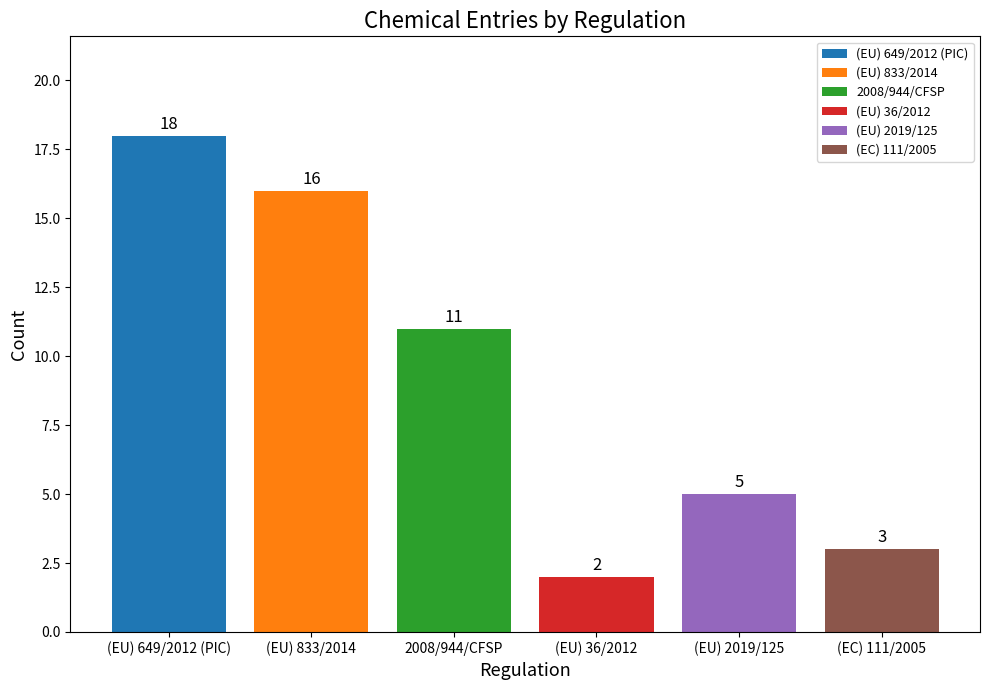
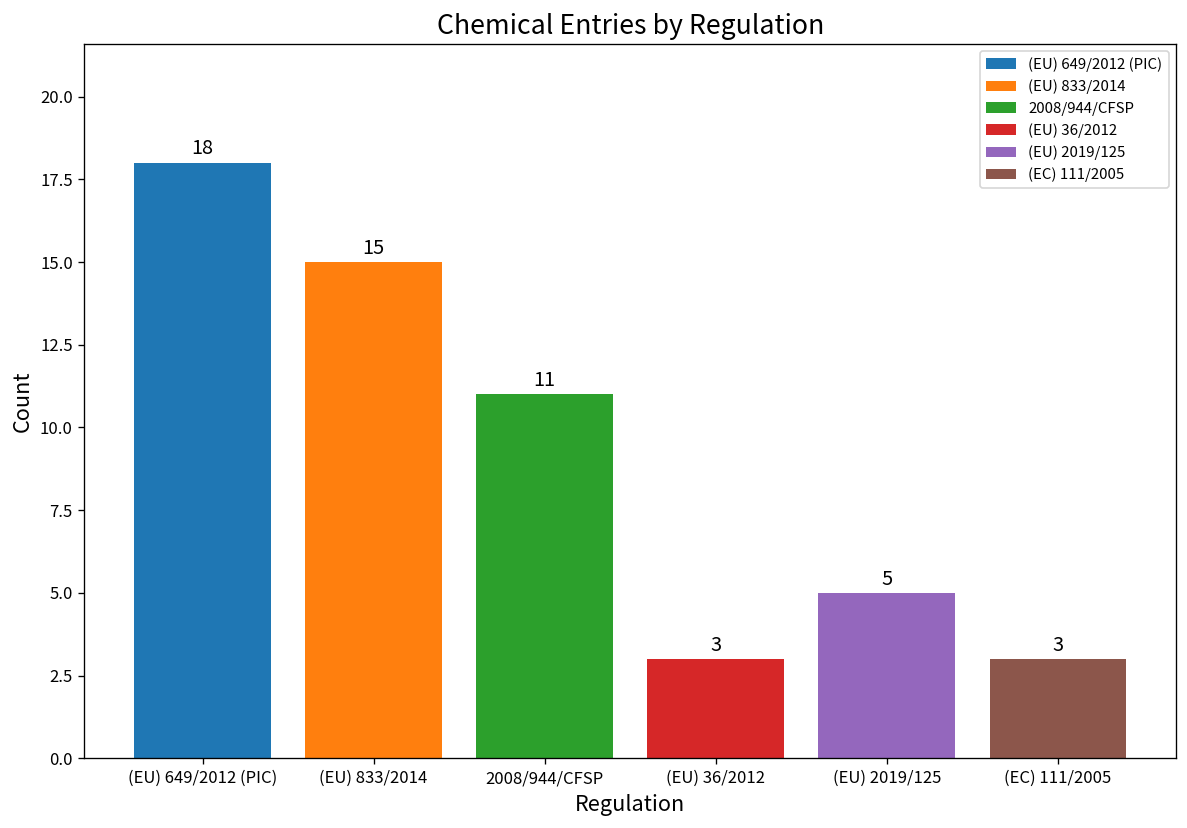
  {
    "(EU) 649/2012 (PIC)": 18,
-   "(EU) 833/2014": 16,
+   "(EU) 833/2014": 15,
    "2008/944/CFSP": 11,
-   "(EU) 36/2012": 2,
+   "(EU) 36/2012": 3,
    "(EU) 2019/125": 5,
    "(EC) 111/2005": 3
  }
